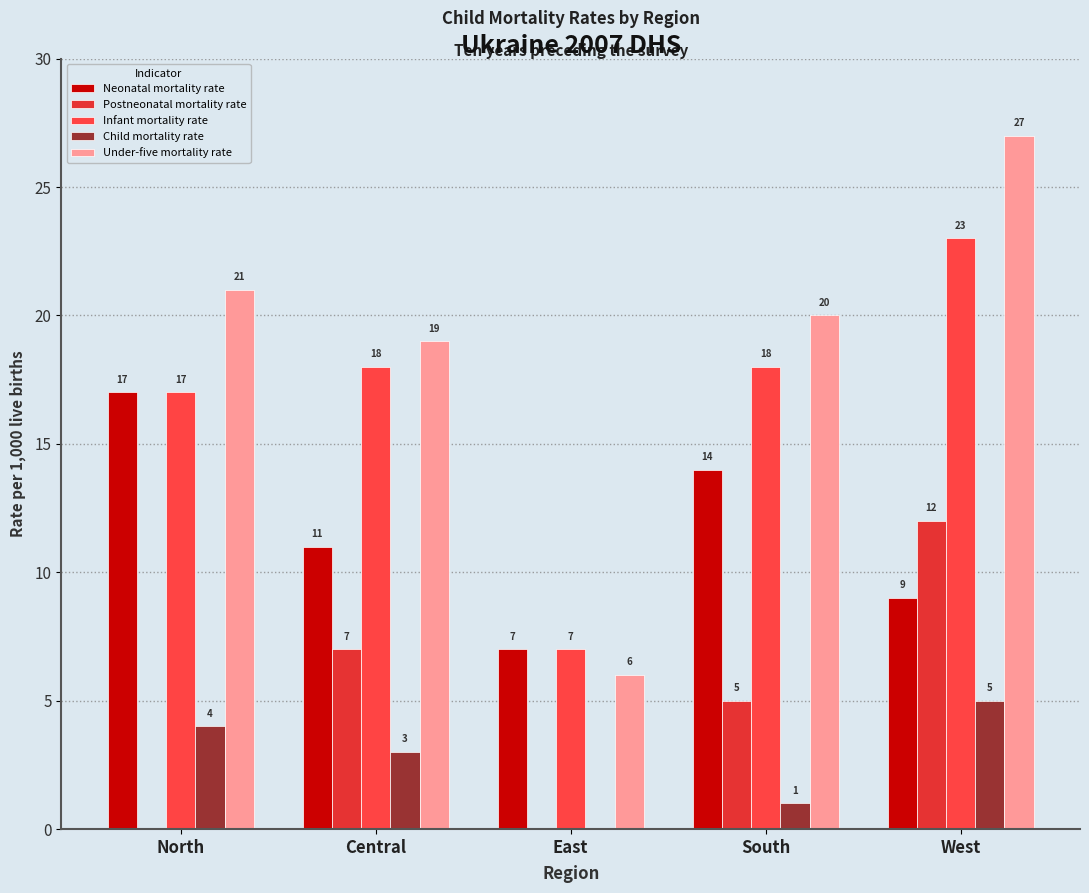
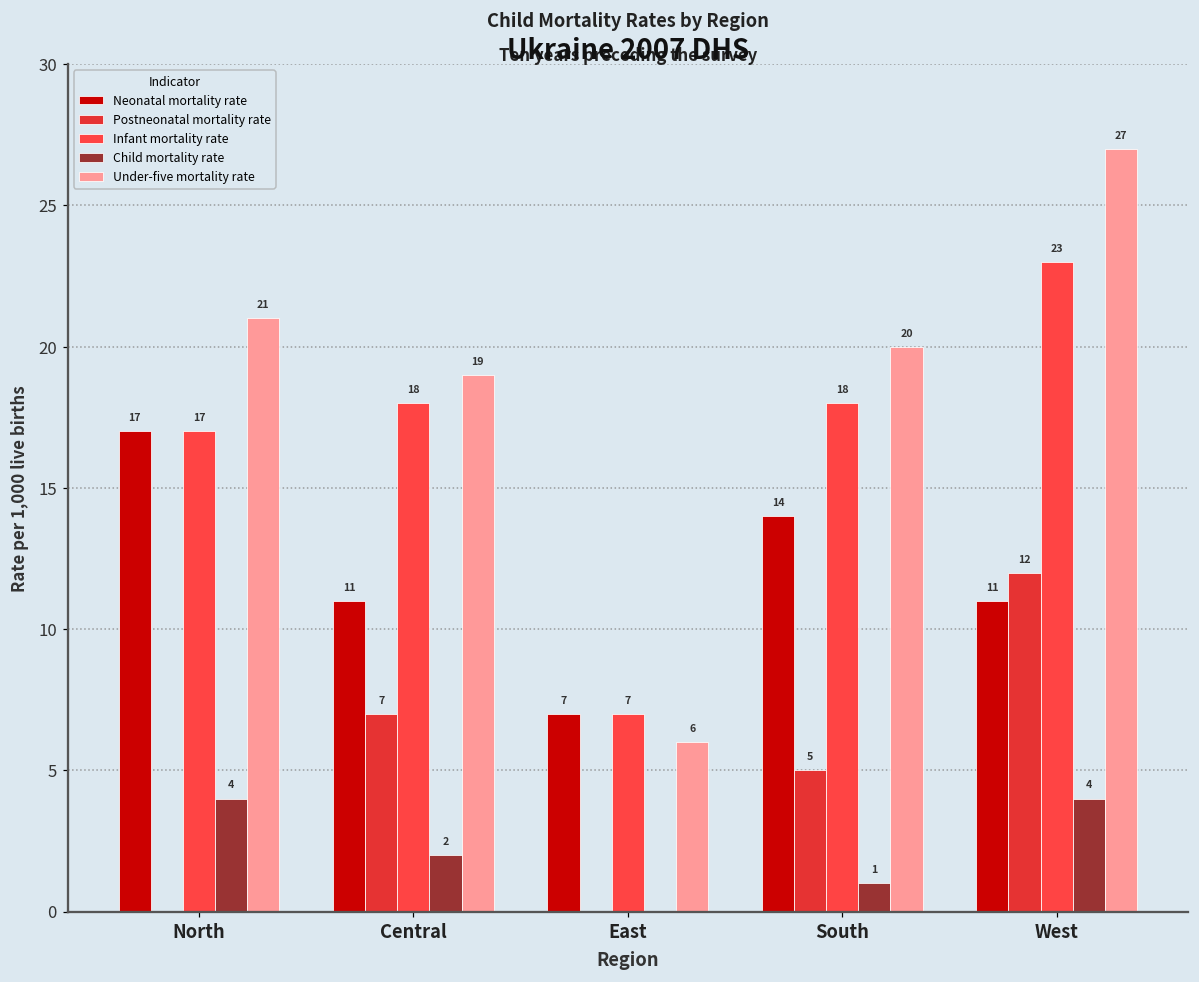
  {
    "Neonatal mortality rate": {
      "North": 17,
      "Central": 11,
      "East": 7,
      "South": 14,
-     "West": 9
+     "West": 11
    },
    "Child mortality rate": {
      "North": 4,
-     "Central": 3,
+     "Central": 2,
      "South": 1,
-     "West": 5
+     "West": 4
    },
    "Under-five mortality rate": {
      "North": 21,
      "Central": 19,
      "East": 6,
      "South": 20,
      "West": 27
    }
  }
